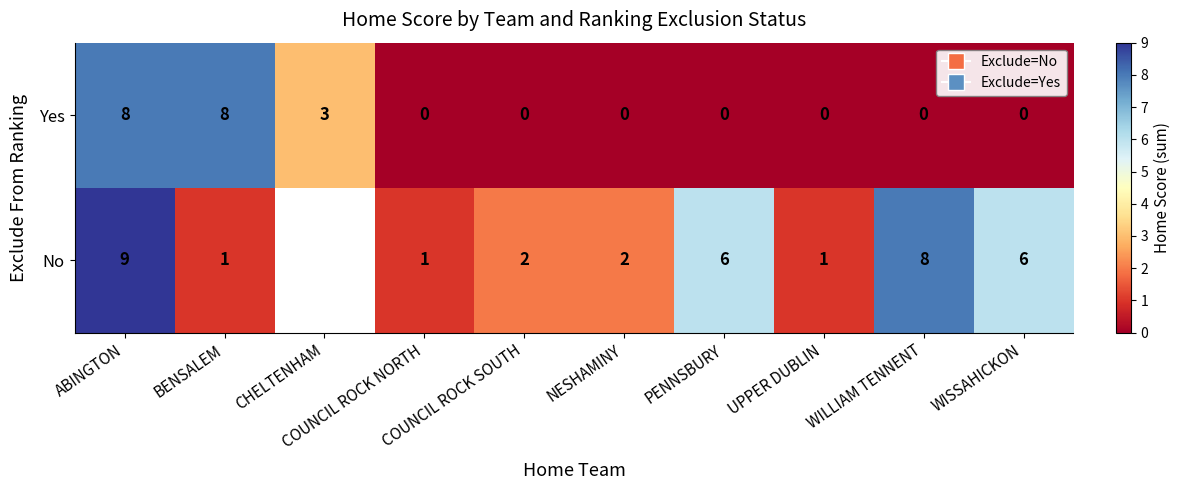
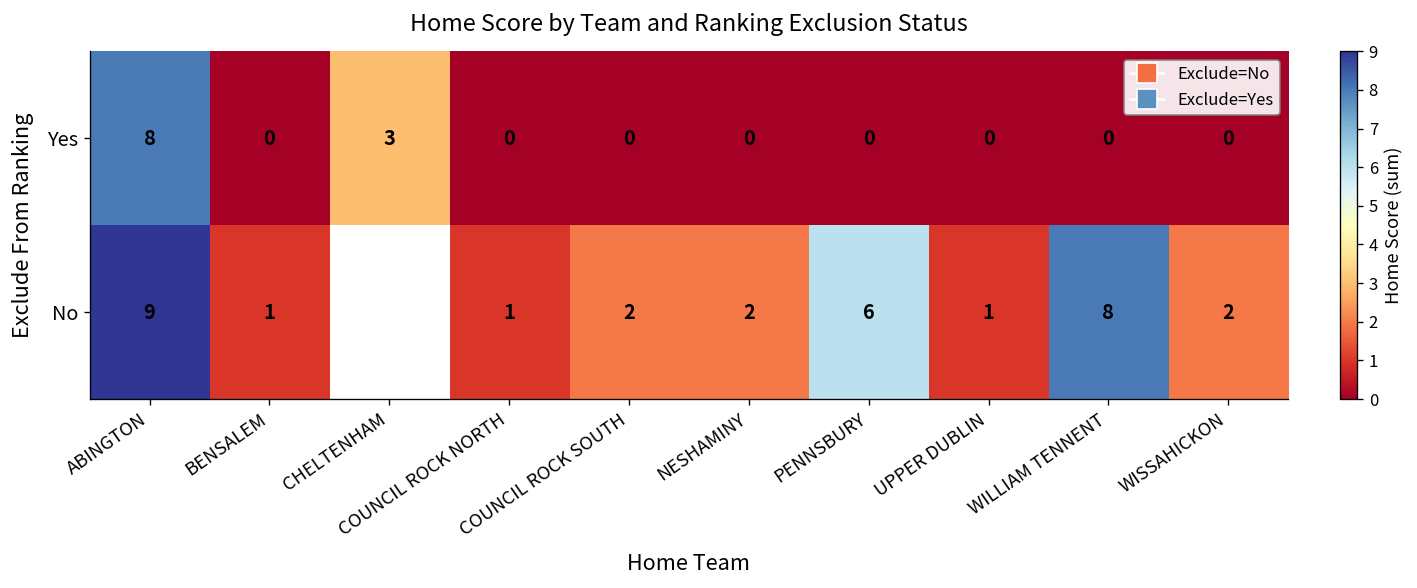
  {
    "Yes": {
      "ABINGTON": 8,
-     "BENSALEM": 8,
+     "BENSALEM": 0,
      "CHELTENHAM": 3,
      "COUNCIL ROCK NORTH": 0,
      "COUNCIL ROCK SOUTH": 0,
      "NESHAMINY": 0,
      "PENNSBURY": 0,
      "UPPER DUBLIN": 0,
      "WILLIAM TENNENT": 0,
      "WISSAHICKON": 0
    },
    "No": {
      "ABINGTON": 9,
      "BENSALEM": 1,
      "COUNCIL ROCK NORTH": 1,
      "COUNCIL ROCK SOUTH": 2,
      "NESHAMINY": 2,
      "PENNSBURY": 6,
      "UPPER DUBLIN": 1,
      "WILLIAM TENNENT": 8,
-     "WISSAHICKON": 6
+     "WISSAHICKON": 2
    }
  }
